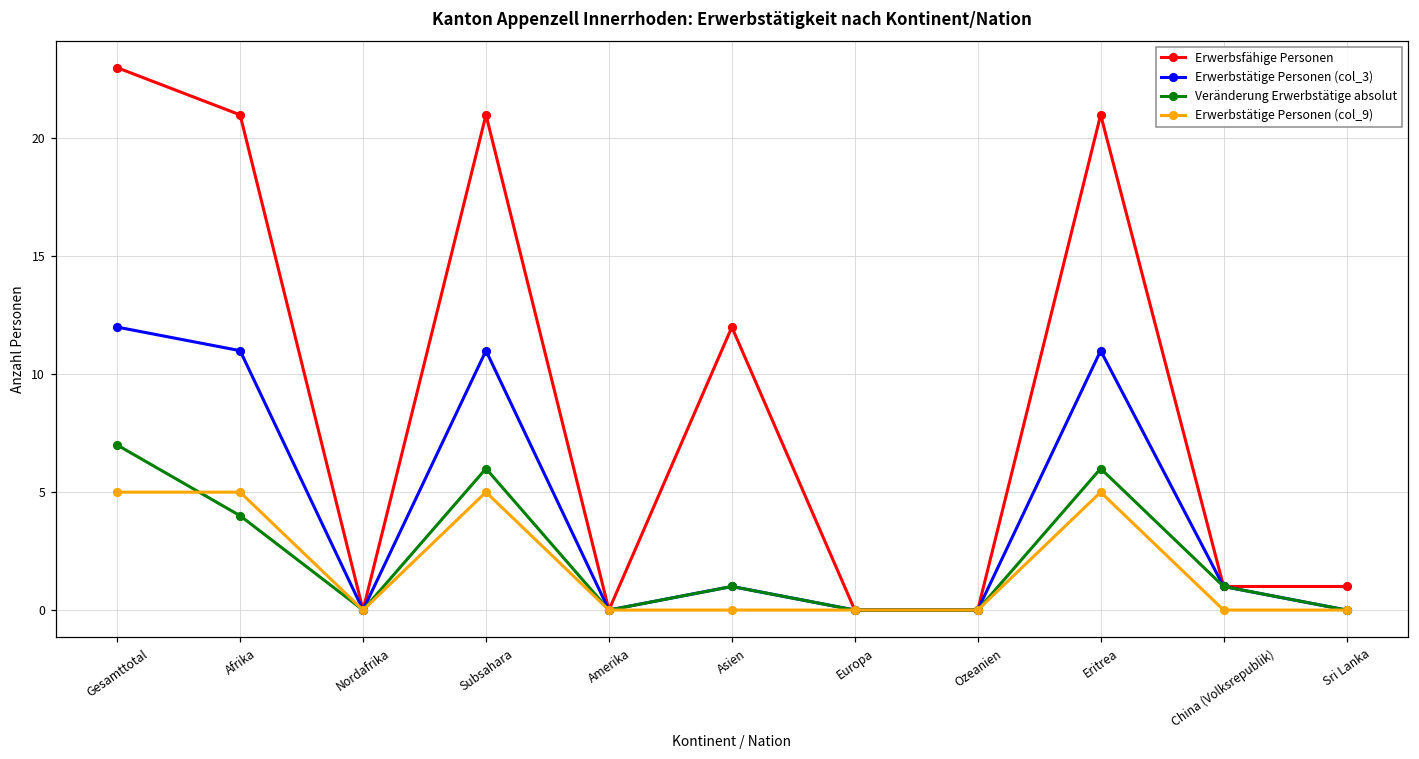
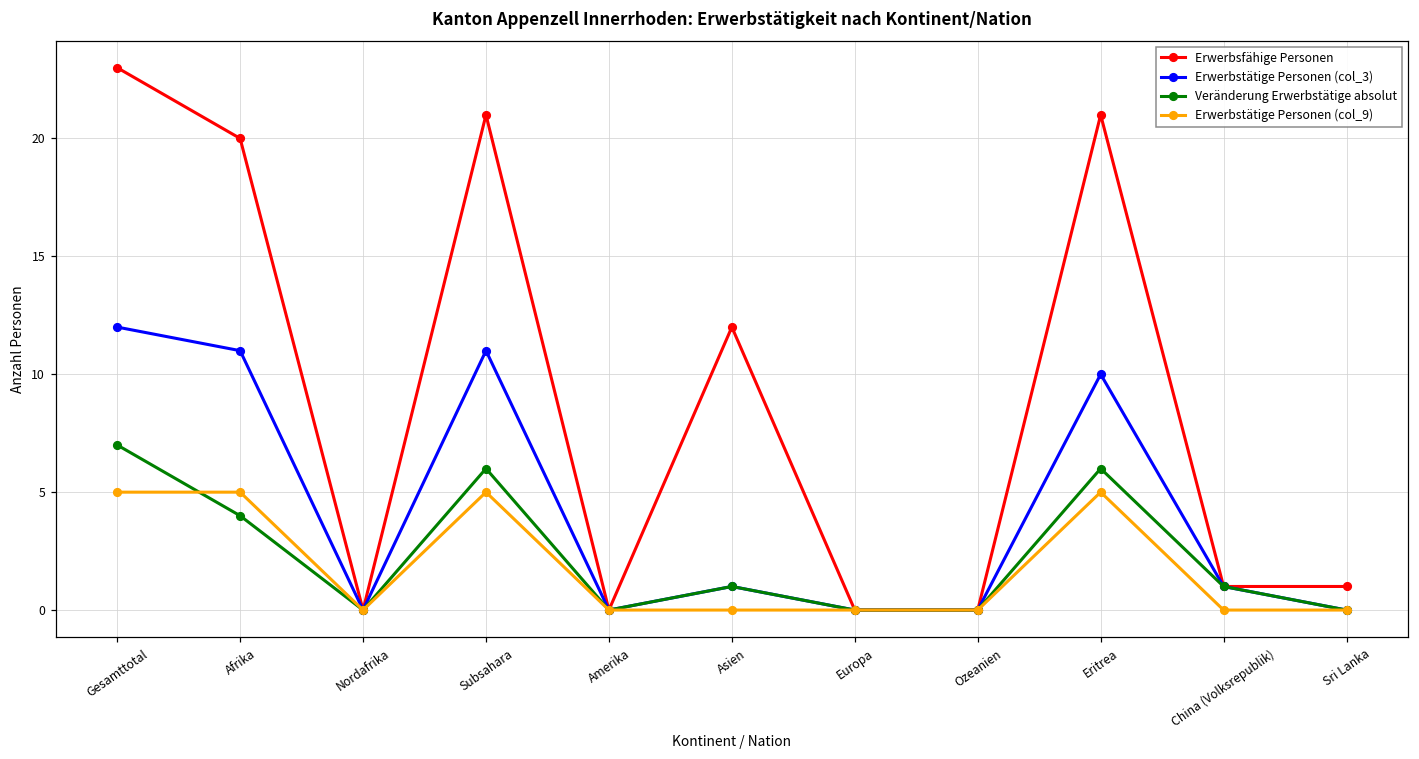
  {
    "Erwerbsfähige Personen": {
      "Gesamttotal": 23,
-     "Afrika": 21,
+     "Afrika": 20,
      "Subsahara": 21,
      "Asien": 12,
      "Eritrea": 21,
      "Sri Lanka": 1
    },
    "Erwerbstätige Personen (col_3)": {
      "Gesamttotal": 12,
      "Afrika": 11,
      "Subsahara": 11,
-     "Eritrea": 11
+     "Eritrea": 10
    },
    "Veränderung Erwerbstätige absolut": {
      "Gesamttotal": 7,
      "Afrika": 4,
      "Subsahara": 6,
      "Eritrea": 6
    },
    "Erwerbstätige Personen (col_9)": {
      "Gesamttotal": 5,
      "Afrika": 5,
      "Subsahara": 5,
      "Asien": 0,
      "Eritrea": 5,
      "China (Volksrepublik)": 0
    }
  }
